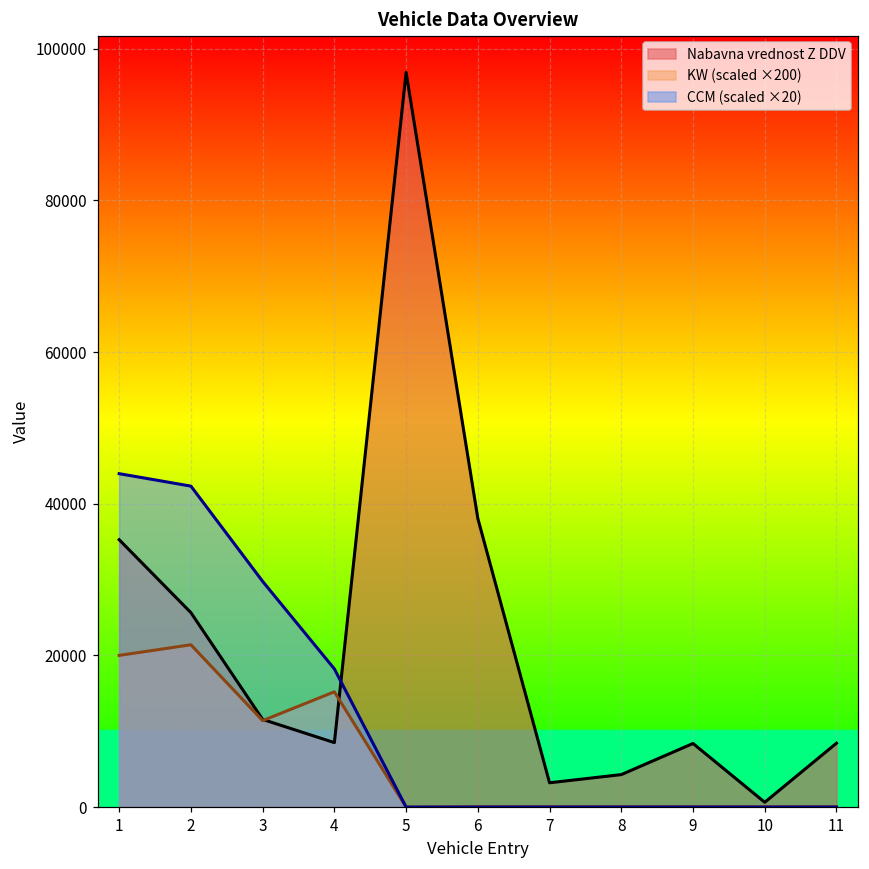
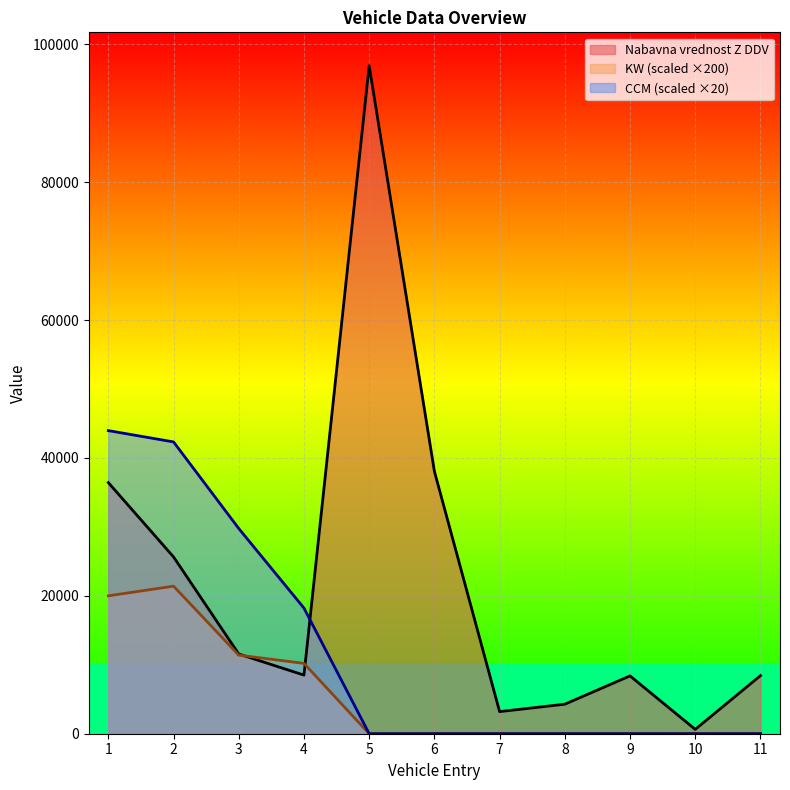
  {
    "Nabavna vrednost Z DDV": {
-     "1": 35000,
+     "1": 36000,
      "2": 26000,
      "4": 9000,
      "5": 97000,
      "6": 38000,
      "7": 3000,
      "8": 4000,
      "9": 8000,
      "10": 1000,
      "11": 8000
    },
    "KW (scaled ×200)": {
      "1": 20000,
      "2": 21000,
-     "4": 15000
+     "4": 10000
    },
    "CCM (scaled ×20)": {
      "1": 44000,
      "2": 42000,
      "3": 30000,
      "4": 18000
    }
  }
